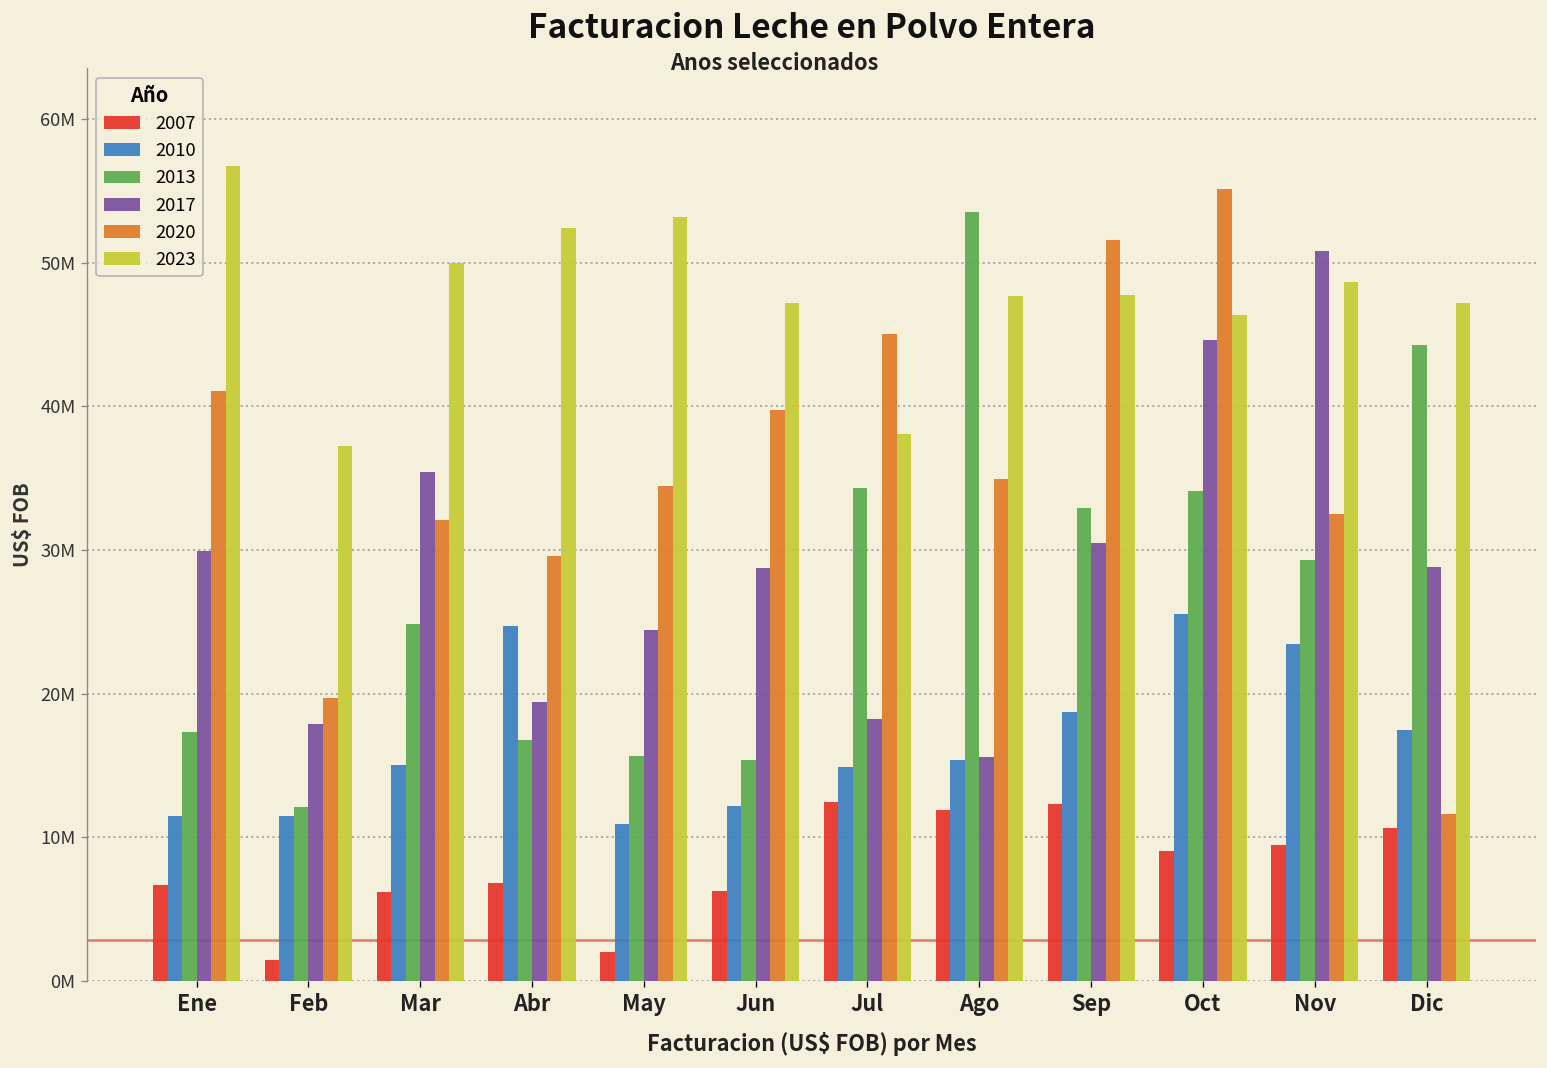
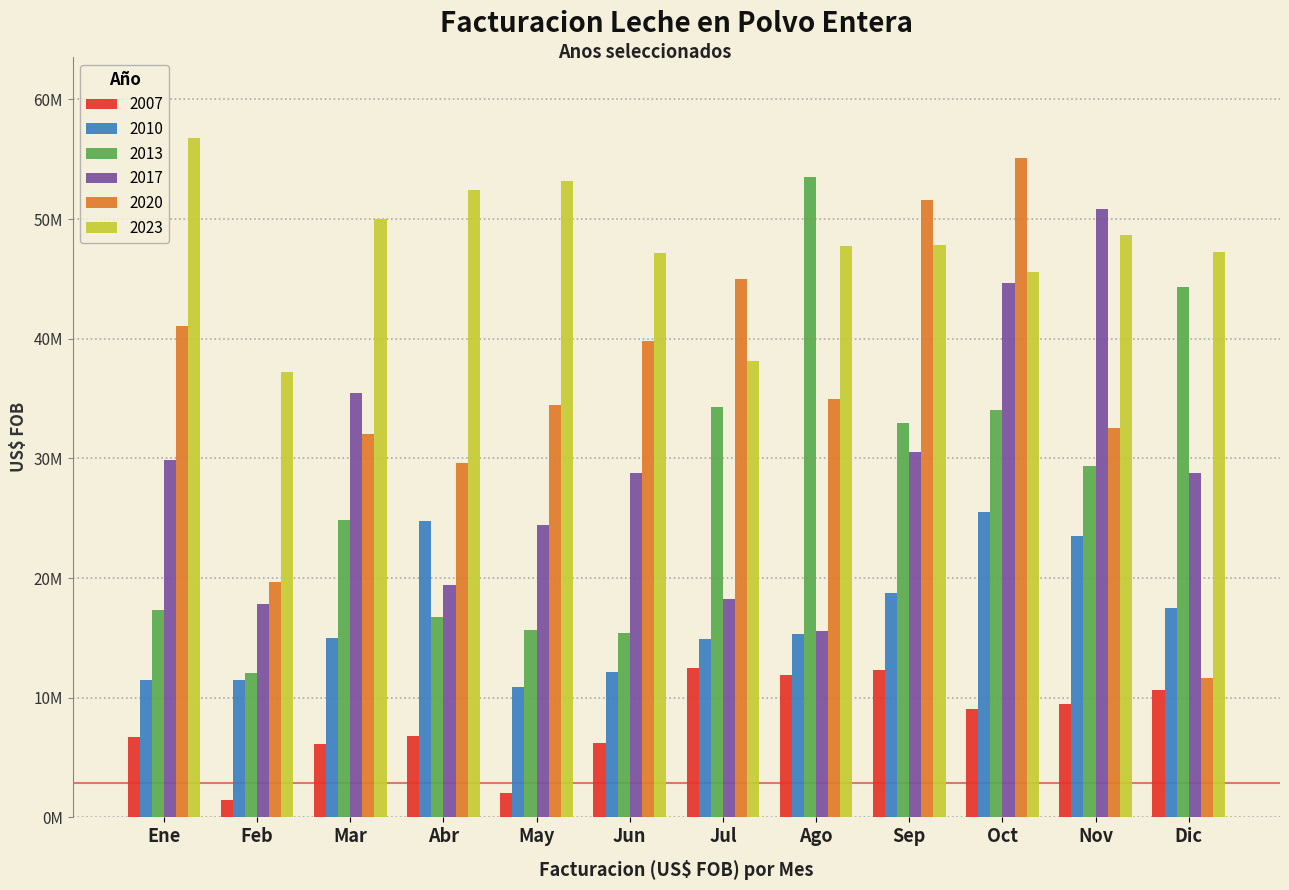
  {
    "2007": {
      "Ene": 6700000,
      "Feb": 1500000,
      "Mar": 6200000,
      "Abr": 6800000,
      "May": 2000000,
      "Jun": 6300000,
      "Jul": 12500000,
      "Ago": 11900000,
      "Sep": 12300000,
      "Oct": 9000000,
      "Nov": 9500000,
      "Dic": 10600000
    },
    "2010": {
      "Ene": 11500000,
      "Feb": 11500000,
      "Mar": 15000000,
      "Abr": 24700000,
      "May": 10900000,
      "Jun": 12100000,
      "Jul": 14900000,
      "Ago": 15400000,
      "Sep": 18700000,
      "Oct": 25500000,
      "Nov": 23500000,
      "Dic": 17500000
    },
    "2013": {
      "Ene": 17300000,
      "Feb": 12100000,
      "Mar": 24800000,
      "Abr": 16800000,
      "May": 15600000,
      "Jun": 15400000,
      "Jul": 34300000,
      "Ago": 53500000,
      "Sep": 32900000,
      "Oct": 34100000,
      "Nov": 29300000,
      "Dic": 44300000
    },
    "2017": {
      "Ene": 29900000,
      "Feb": 17900000,
      "Mar": 35400000,
      "Abr": 19400000,
      "May": 24400000,
      "Jun": 28800000,
      "Jul": 18200000,
      "Ago": 15600000,
      "Sep": 30500000,
      "Oct": 44600000,
      "Nov": 50900000,
      "Dic": 28800000
    },
    "2020": {
      "Ene": 41000000,
      "Feb": 19700000,
      "Mar": 32100000,
      "Abr": 29600000,
      "May": 34400000,
      "Jun": 39800000,
      "Jul": 45000000,
      "Ago": 35000000,
      "Sep": 51600000,
      "Oct": 55100000,
      "Nov": 32500000,
      "Dic": 11600000
    },
    "2023": {
      "Ene": 56700000,
      "Feb": 37200000,
      "Mar": 50000000,
      "Abr": 52400000,
      "May": 53200000,
      "Jun": 47200000,
      "Jul": 38100000,
      "Ago": 47700000,
      "Sep": 47800000,
-     "Oct": 46400000,
+     "Oct": 45600000,
      "Nov": 48700000,
      "Dic": 47200000
    }
  }
